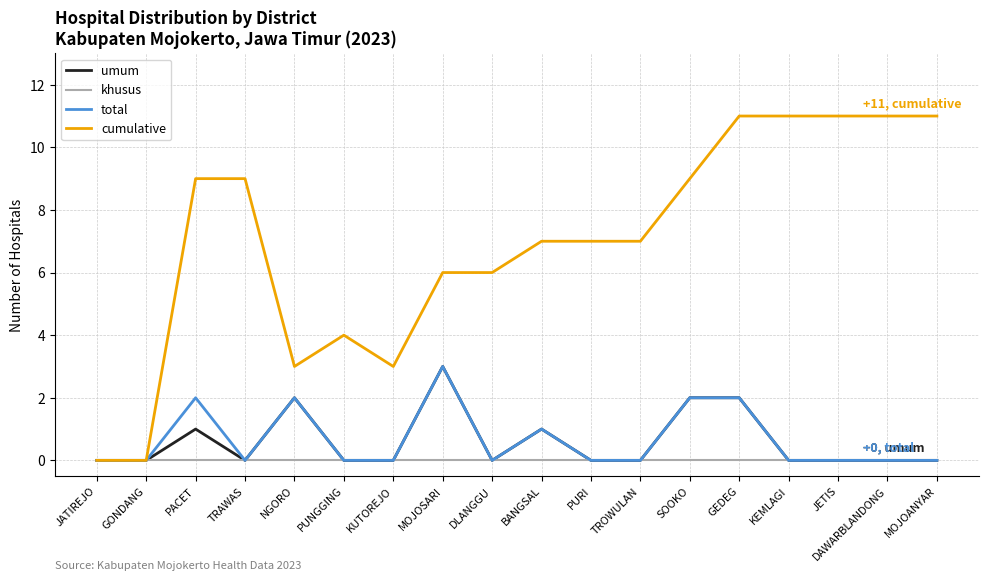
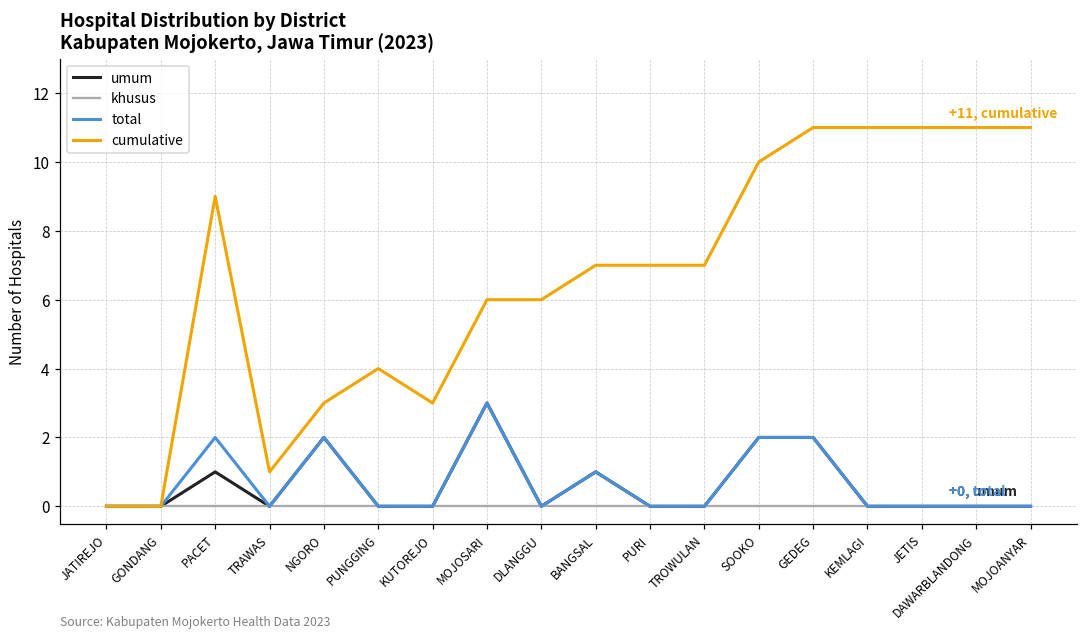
  {
    "umum": {
      "PACET": 1
    },
    "khusus": {
      "PACET": 0,
      "NGORO": 0,
      "MOJOSARI": 0,
      "BANGSAL": 0,
      "SOOKO": 0,
      "GEDEG": 0
    },
    "total": {
      "PACET": 2
    },
    "cumulative": {
      "PACET": 9,
-     "TRAWAS": 9,
+     "TRAWAS": 1,
      "NGORO": 3,
      "PUNGGING": 4,
      "KUTOREJO": 3,
      "MOJOSARI": 6,
      "DLANGGU": 6,
      "BANGSAL": 7,
      "PURI": 7,
      "TROWULAN": 7,
-     "SOOKO": 9,
+     "SOOKO": 10,
      "GEDEG": 11,
      "KEMLAGI": 11,
      "JETIS": 11
    }
  }
